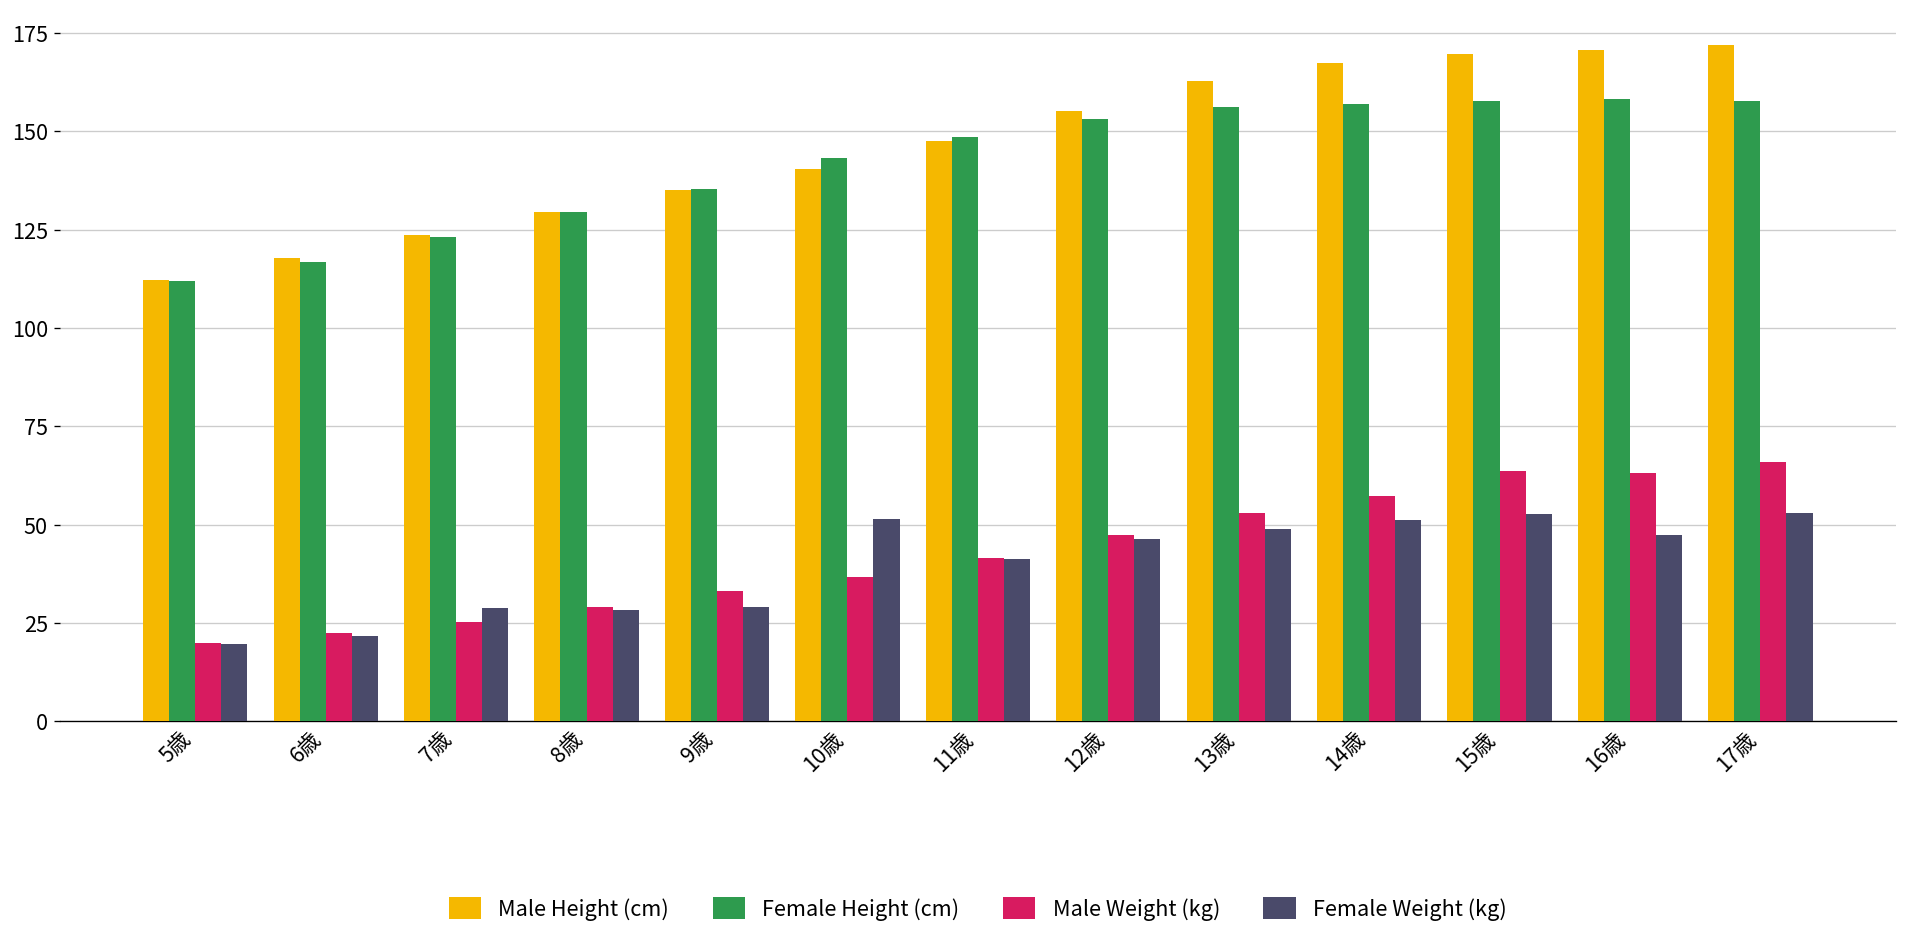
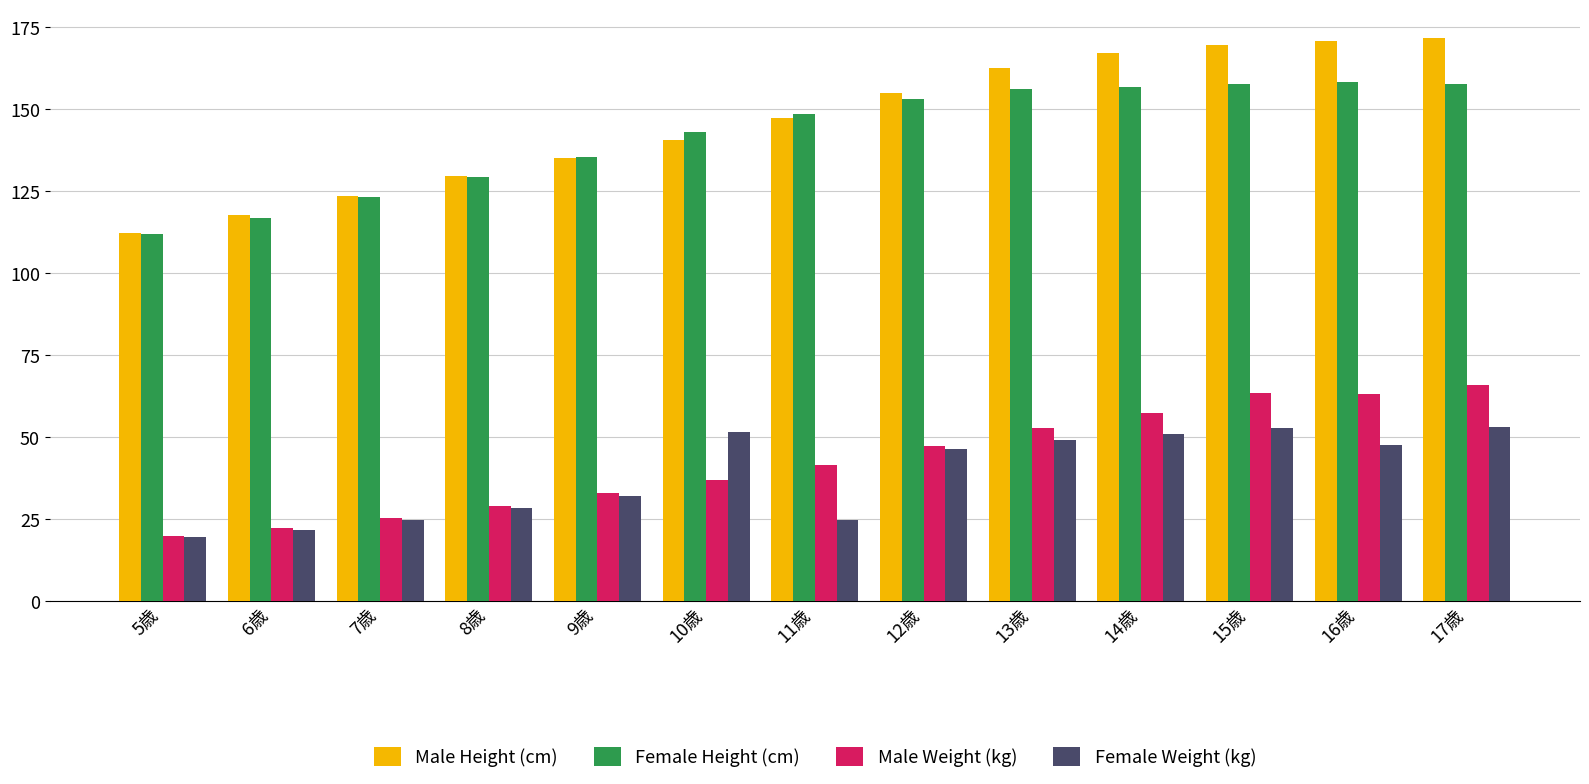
  {
    "Male Height (cm)": {
      "5歳": 112,
      "6歳": 118,
      "7歳": 124,
      "8歳": 130,
      "9歳": 135,
      "10歳": 141,
      "11歳": 148,
      "12歳": 155,
      "13歳": 163,
      "14歳": 167,
      "15歳": 170,
      "16歳": 171,
      "17歳": 172
    },
    "Female Height (cm)": {
      "5歳": 112,
      "6歳": 117,
      "7歳": 123,
      "8歳": 129,
      "9歳": 135,
      "10歳": 143,
      "11歳": 149,
      "12歳": 153,
      "13歳": 156,
      "14歳": 157,
      "15歳": 158,
      "16歳": 158,
      "17歳": 158
    },
    "Male Weight (kg)": {
      "5歳": 20,
      "6歳": 22,
      "7歳": 25,
      "8歳": 29,
      "9歳": 33,
      "10歳": 37,
      "11歳": 42,
      "12歳": 47,
      "13歳": 53,
      "14歳": 57,
      "15歳": 64,
      "16歳": 63,
      "17歳": 66
    },
    "Female Weight (kg)": {
      "5歳": 20,
      "6歳": 22,
-     "7歳": 29,
+     "7歳": 25,
      "8歳": 28,
-     "9歳": 29,
+     "9歳": 32,
      "10歳": 52,
-     "11歳": 41,
+     "11歳": 25,
      "12歳": 46,
      "13歳": 49,
      "14歳": 51,
      "15歳": 53,
      "16歳": 48,
      "17歳": 53
    }
  }
